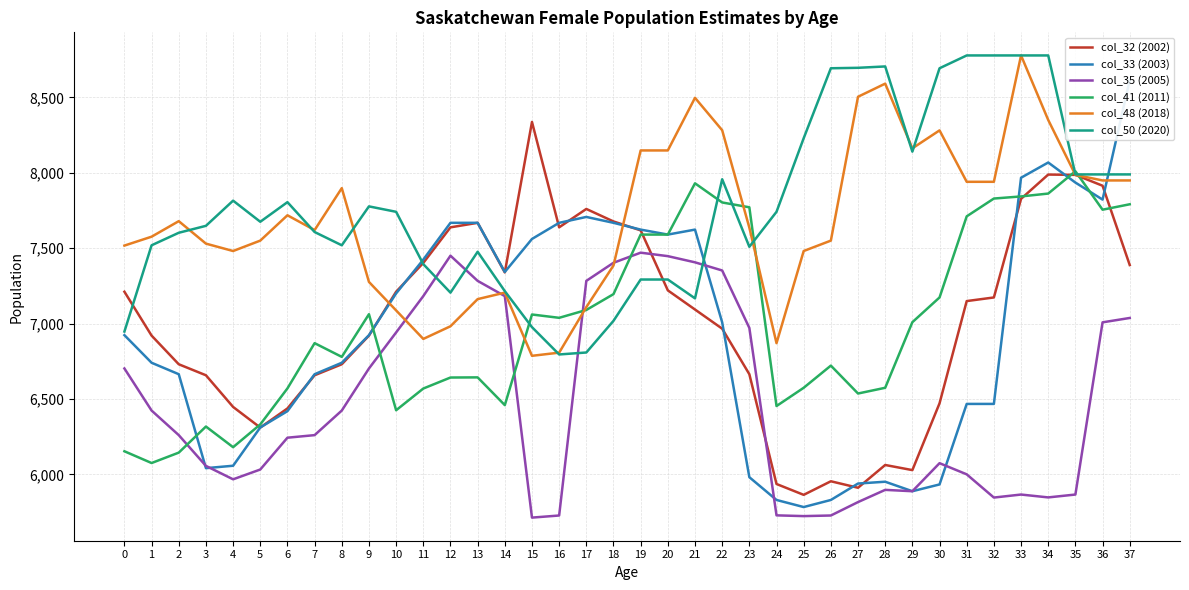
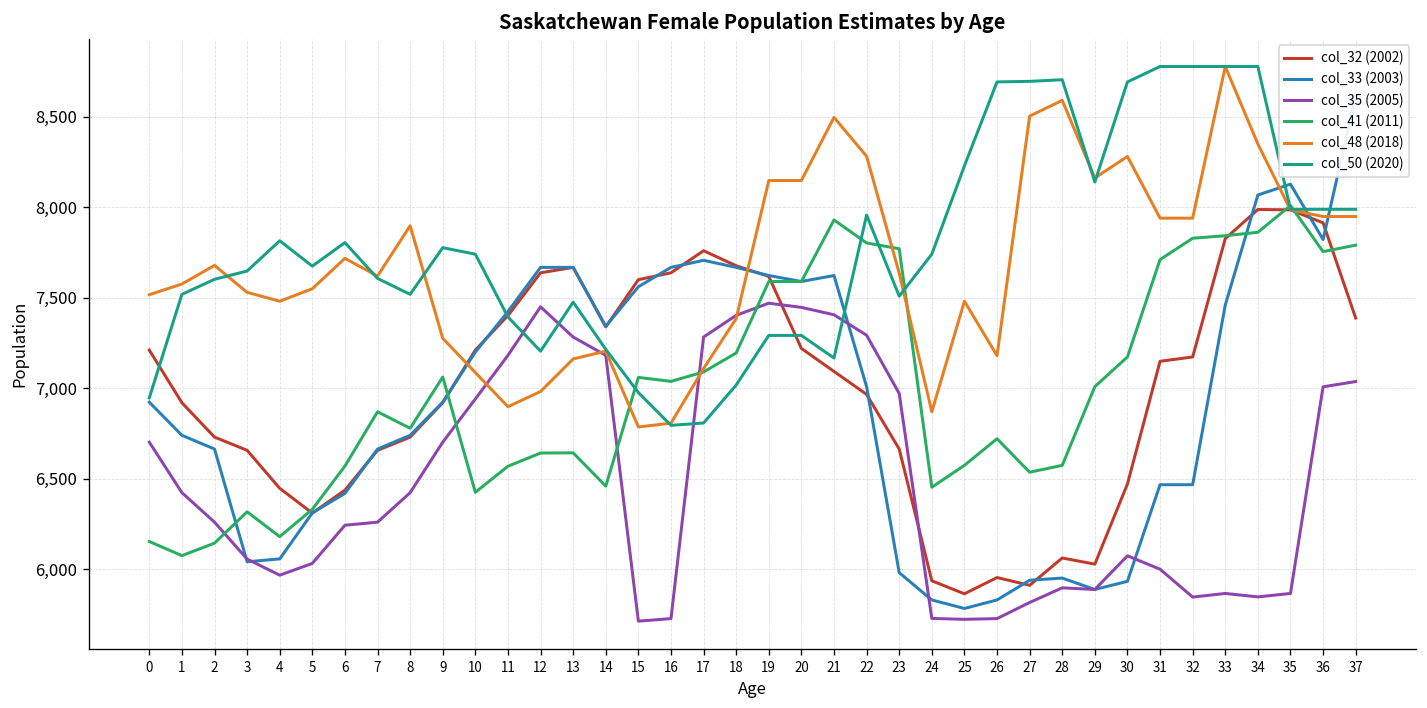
  {
    "col_32 (2002)": {
      "0": "7,210",
      "1": "6,920",
      "2": "6,730",
      "3": "6,660",
      "4": "6,450",
      "6": "6,440",
      "12": "7,640",
-     "15": "8,340",
+     "15": "7,600",
      "16": "7,640",
      "17": "7,760",
      "20": "7,220",
      "21": "7,090",
      "22": "6,970",
      "23": "6,660",
      "24": "5,940",
      "25": "5,860",
      "26": "5,950",
      "27": "5,910",
      "28": "6,060",
      "29": "6,030",
      "30": "6,470",
      "31": "7,150",
      "32": "7,170",
      "34": "7,990",
      "36": "7,910",
      "37": "7,390"
    },
    "col_33 (2003)": {
      "0": "6,920",
      "1": "6,740",
      "2": "6,660",
      "4": "6,060",
      "6": "6,420",
      "11": "7,420",
      "12": "7,670",
      "15": "7,560",
      "16": "7,670",
      "17": "7,710",
      "21": "7,620",
      "22": "7,010",
      "23": "5,980",
      "24": "5,830",
      "25": "5,780",
      "26": "5,830",
      "27": "5,940",
      "28": "5,950",
      "30": "5,930",
      "31": "6,470",
      "32": "6,470",
-     "33": "7,970",
+     "33": "7,460",
      "34": "8,070",
-     "35": "7,940",
+     "35": "8,130",
      "36": "7,820"
    },
    "col_35 (2005)": {
      "0": "6,700",
      "1": "6,420",
      "2": "6,260",
      "4": "5,970",
      "5": "6,030",
      "6": "6,240",
      "7": "6,260",
      "8": "6,420",
      "9": "6,700",
      "10": "6,940",
      "11": "7,180",
      "12": "7,450",
      "13": "7,280",
      "14": "7,180",
      "15": "5,710",
      "16": "5,730",
      "17": "7,280",
      "18": "7,400",
      "19": "7,470",
      "20": "7,450",
      "21": "7,410",
-     "22": "7,350",
+     "22": "7,290",
      "23": "6,970",
      "24": "5,730",
      "25": "5,720",
      "26": "5,730",
      "27": "5,820",
      "28": "5,900",
      "30": "6,070",
      "31": "6,000",
      "32": "5,850",
      "33": "5,870",
      "34": "5,850",
      "35": "5,870",
      "36": "7,010",
      "37": "7,040"
    },
    "col_48 (2018)": {
      "0": "7,520",
      "1": "7,580",
      "2": "7,680",
      "3": "7,530",
      "4": "7,480",
      "5": "7,550",
      "6": "7,720",
      "8": "7,900",
      "9": "7,280",
      "10": "7,090",
      "11": "6,900",
      "12": "6,980",
      "13": "7,160",
      "15": "6,790",
      "17": "7,110",
      "18": "7,390",
      "19": "8,150",
      "20": "8,150",
      "21": "8,500",
      "22": "8,280",
      "23": "7,640",
      "24": "6,870",
      "25": "7,480",
-     "26": "7,550",
+     "26": "7,180",
      "27": "8,500",
      "28": "8,590",
      "29": "8,160",
      "30": "8,280",
      "31": "7,940",
      "32": "7,940",
      "34": "8,350",
      "36": "7,950",
      "37": "7,950"
    }
  }
